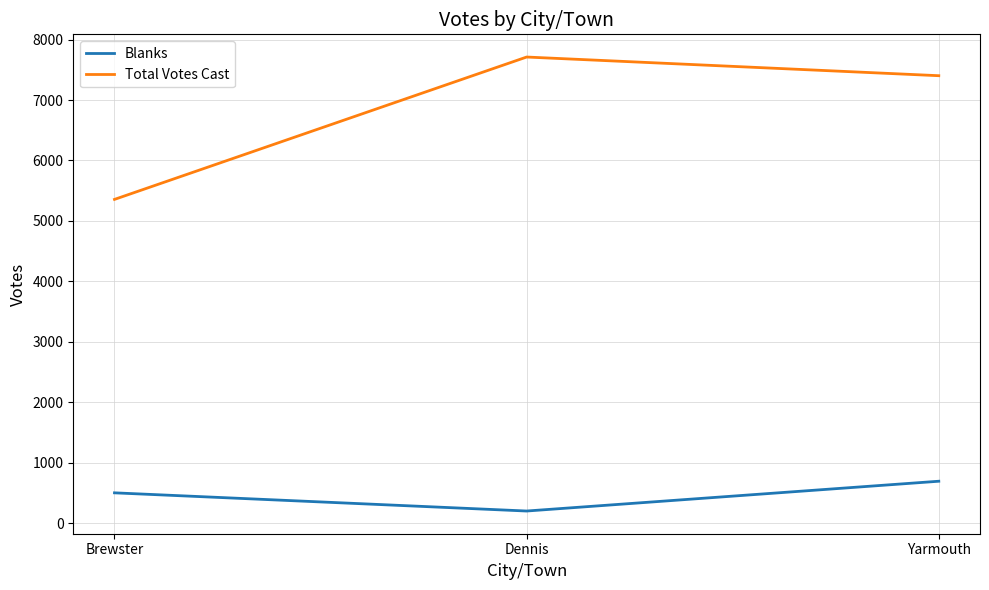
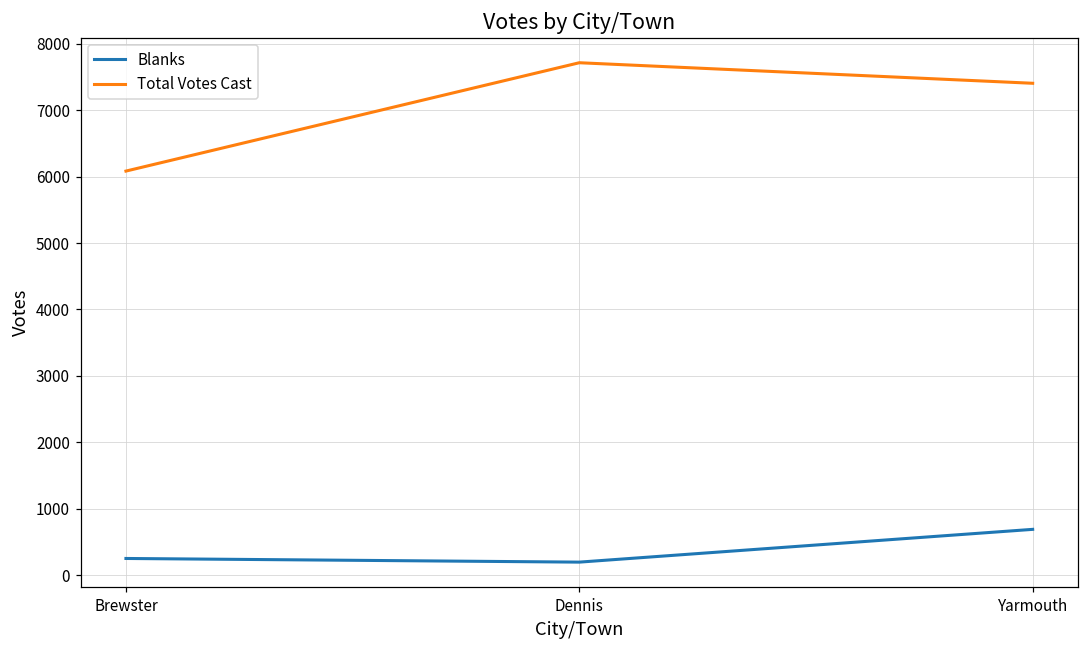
  {
    "Blanks": {
-     "Brewster": 500,
+     "Brewster": 300,
      "Dennis": 200,
      "Yarmouth": 700
    },
    "Total Votes Cast": {
-     "Brewster": 5400,
+     "Brewster": 6100,
      "Dennis": 7700,
      "Yarmouth": 7400
    }
  }
